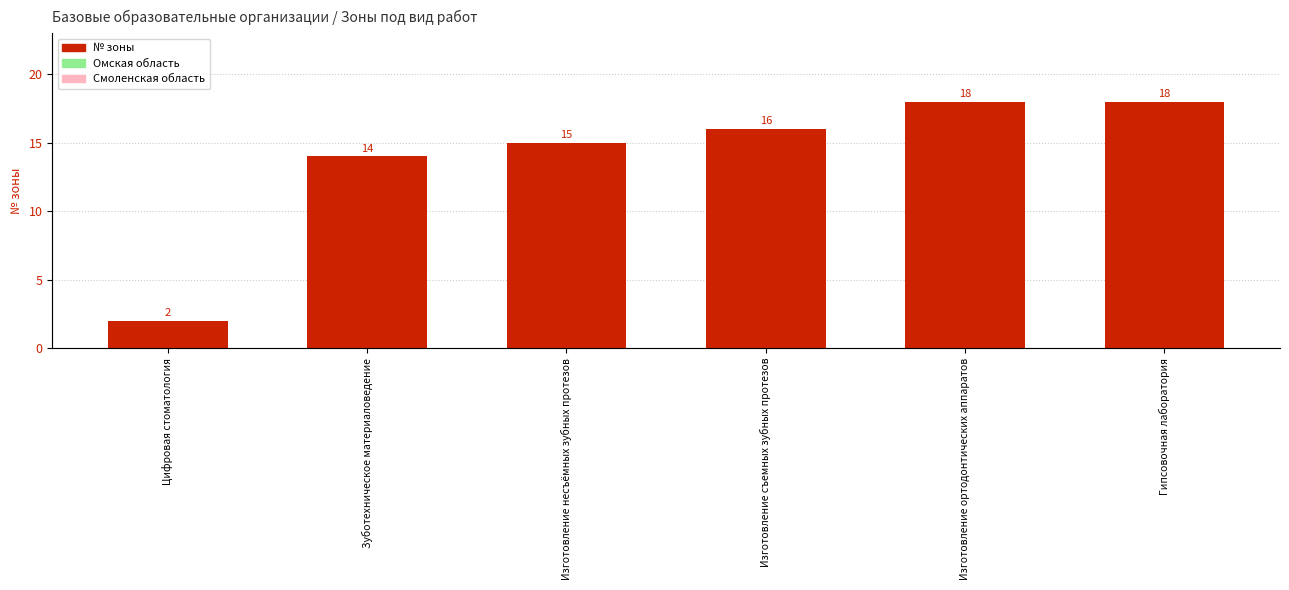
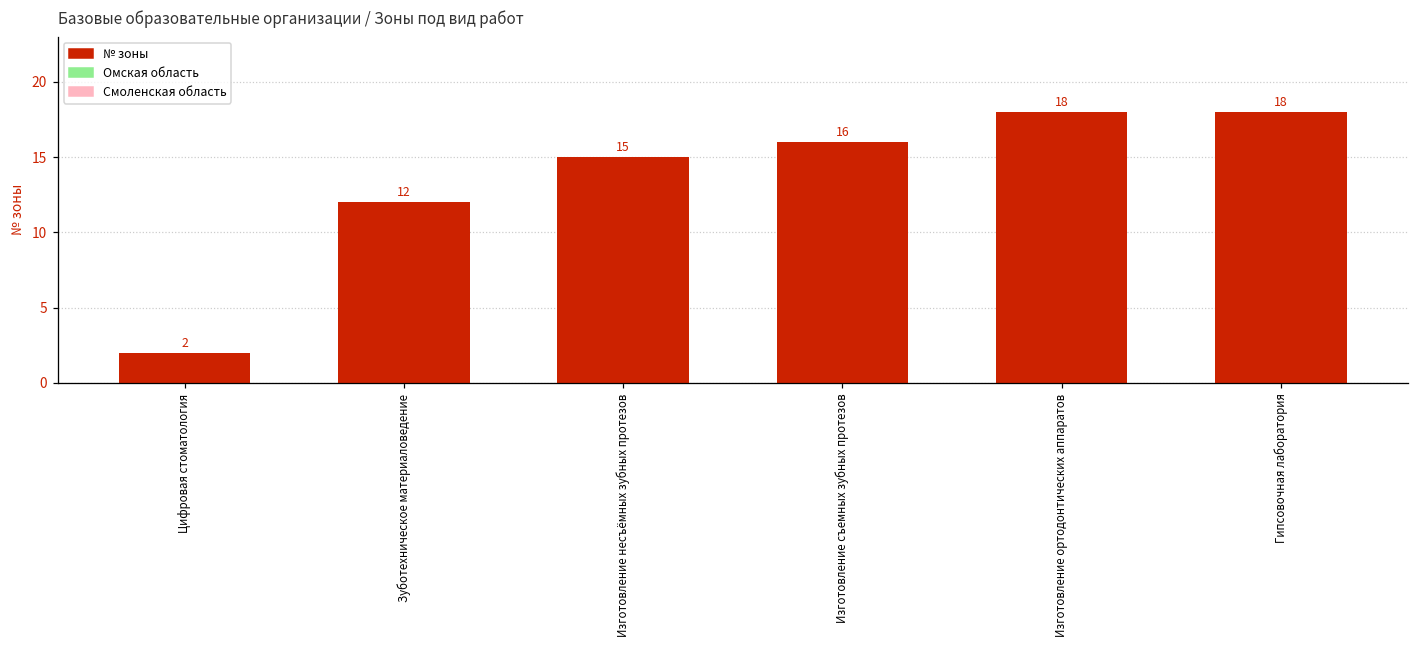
  {
    "Цифровая стоматология": 2,
-   "Зуботехническое материаловедение": 14,
+   "Зуботехническое материаловедение": 12,
    "Изготовление несъёмных зубных протезов": 15,
    "Изготовление съемных зубных протезов": 16,
    "Изготовление ортодонтических аппаратов": 18,
    "Гипсовочная лаборатория": 18
  }
